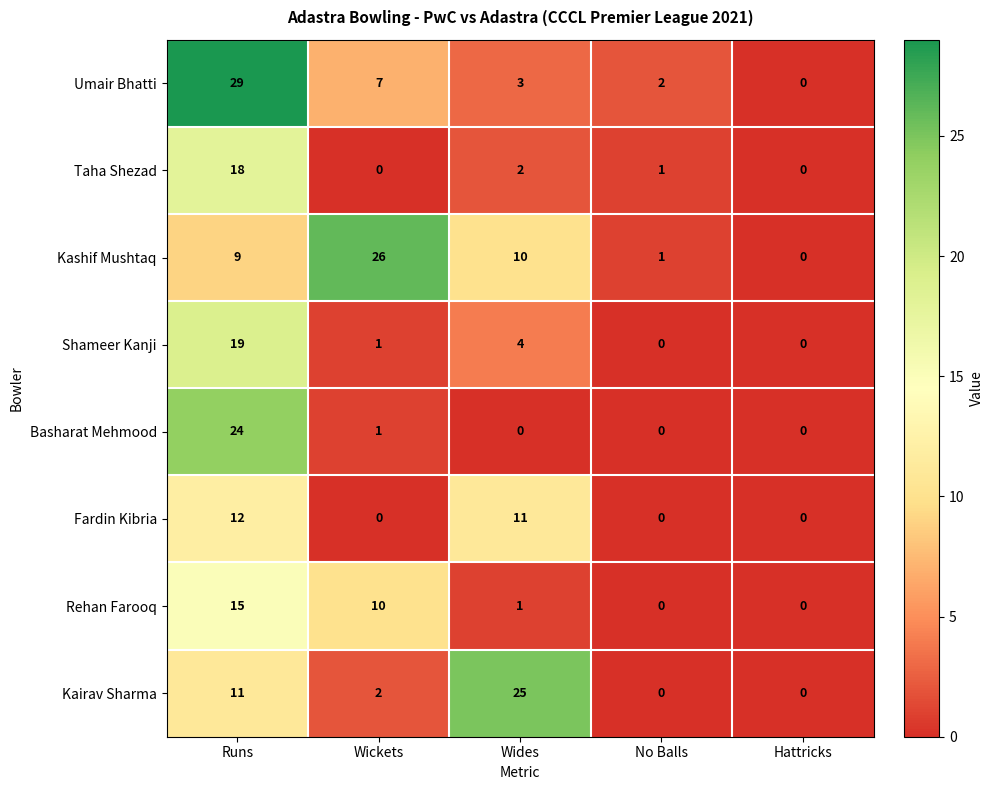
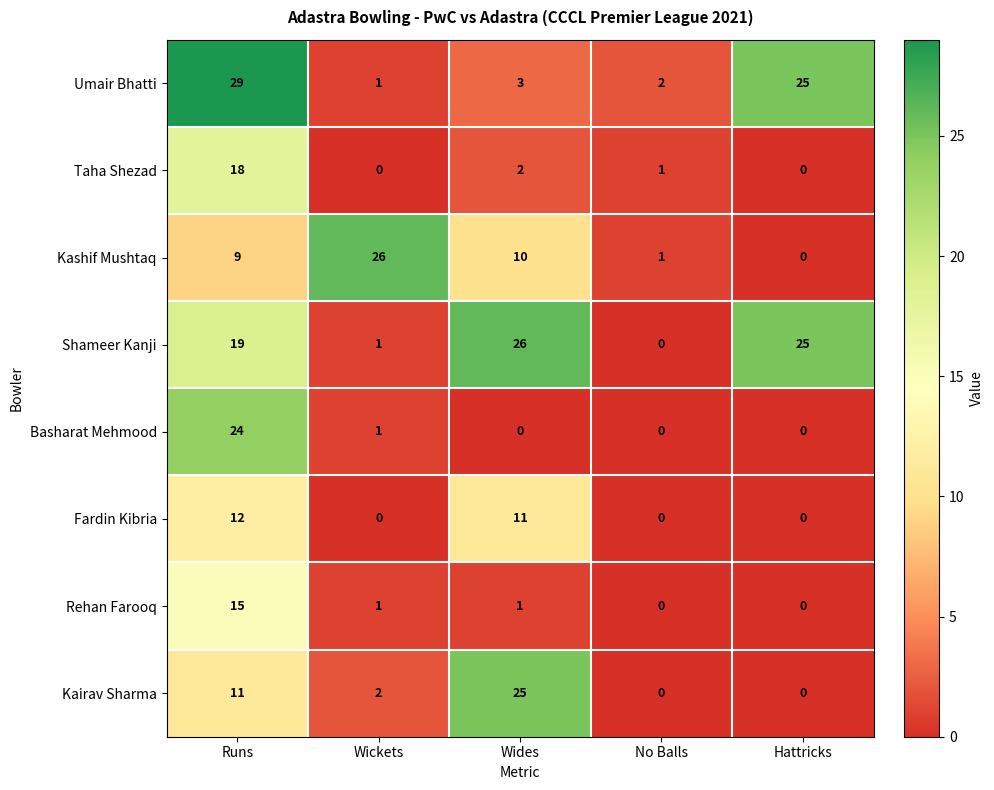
  {
    "Umair Bhatti": {
      "Runs": 29,
-     "Wickets": 7,
+     "Wickets": 1,
      "Wides": 3,
      "No Balls": 2,
-     "Hattricks": 0
+     "Hattricks": 25
    },
    "Taha Shezad": {
      "Runs": 18,
      "Wickets": 0,
      "Wides": 2,
      "No Balls": 1,
      "Hattricks": 0
    },
    "Kashif Mushtaq": {
      "Runs": 9,
      "Wickets": 26,
      "Wides": 10,
      "No Balls": 1,
      "Hattricks": 0
    },
    "Shameer Kanji": {
      "Runs": 19,
      "Wickets": 1,
-     "Wides": 4,
+     "Wides": 26,
      "No Balls": 0,
-     "Hattricks": 0
+     "Hattricks": 25
    },
    "Basharat Mehmood": {
      "Runs": 24,
      "Wickets": 1,
      "Wides": 0,
      "No Balls": 0,
      "Hattricks": 0
    },
    "Fardin Kibria": {
      "Runs": 12,
      "Wickets": 0,
      "Wides": 11,
      "No Balls": 0,
      "Hattricks": 0
    },
    "Rehan Farooq": {
      "Runs": 15,
-     "Wickets": 10,
+     "Wickets": 1,
      "Wides": 1,
      "No Balls": 0,
      "Hattricks": 0
    },
    "Kairav Sharma": {
      "Runs": 11,
      "Wickets": 2,
      "Wides": 25,
      "No Balls": 0,
      "Hattricks": 0
    }
  }
